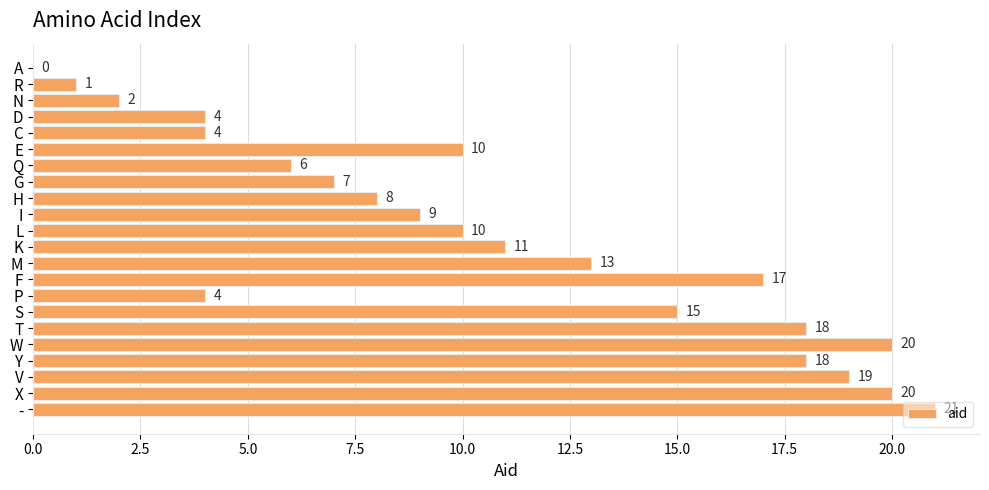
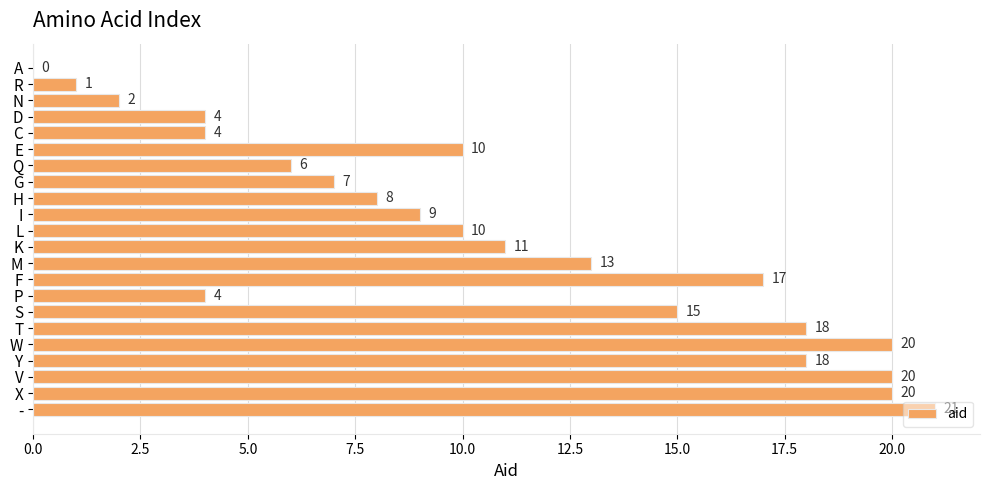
  {
    "A": 0,
    "R": 1,
    "N": 2,
    "D": 4,
    "C": 4,
    "E": 10,
    "Q": 6,
    "G": 7,
    "H": 8,
    "I": 9,
    "L": 10,
    "K": 11,
    "M": 13,
    "F": 17,
    "P": 4,
    "S": 15,
    "T": 18,
    "W": 20,
    "Y": 18,
-   "V": 19,
+   "V": 20,
    "X": 20
  }
